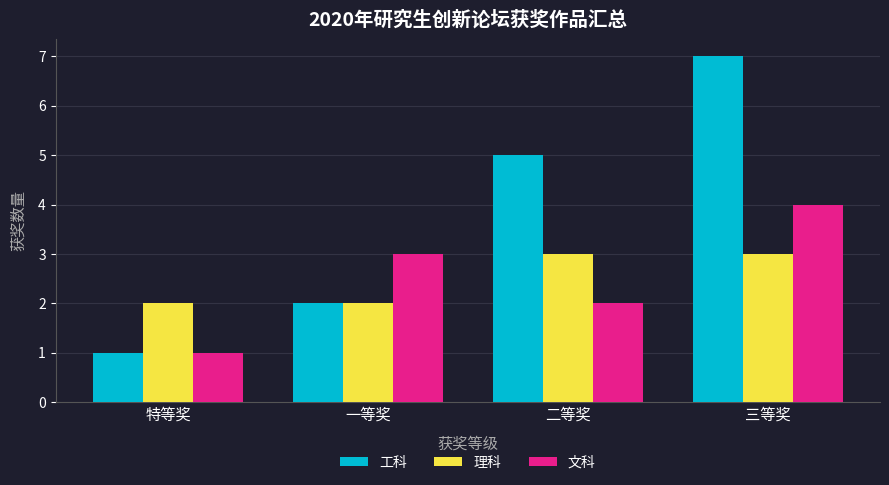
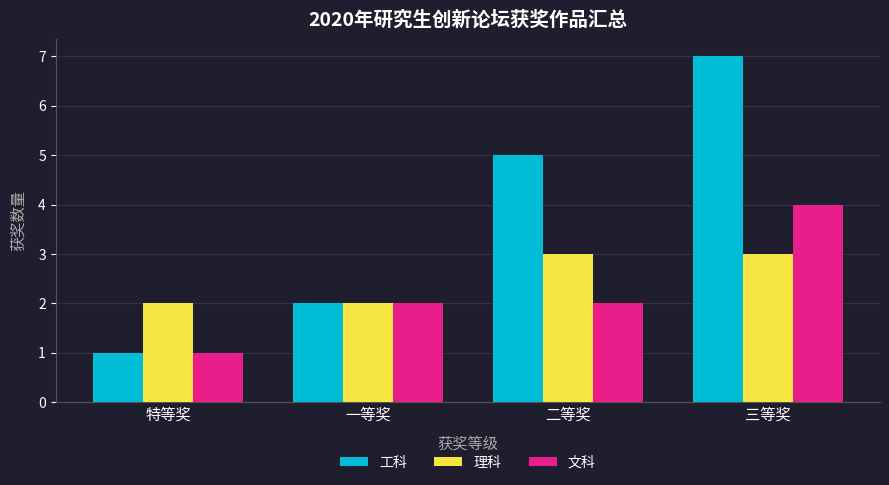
  {
    "工科": {
      "特等奖": 1,
      "一等奖": 2,
      "二等奖": 5,
      "三等奖": 7
    },
    "理科": {
      "特等奖": 2,
      "一等奖": 2,
      "二等奖": 3,
      "三等奖": 3
    },
    "文科": {
      "特等奖": 1,
-     "一等奖": 3,
+     "一等奖": 2,
      "二等奖": 2,
      "三等奖": 4
    }
  }
